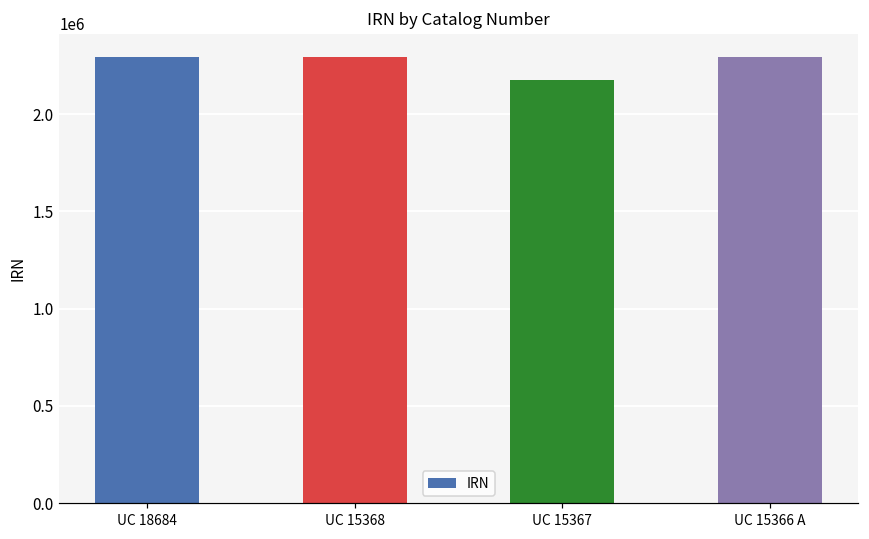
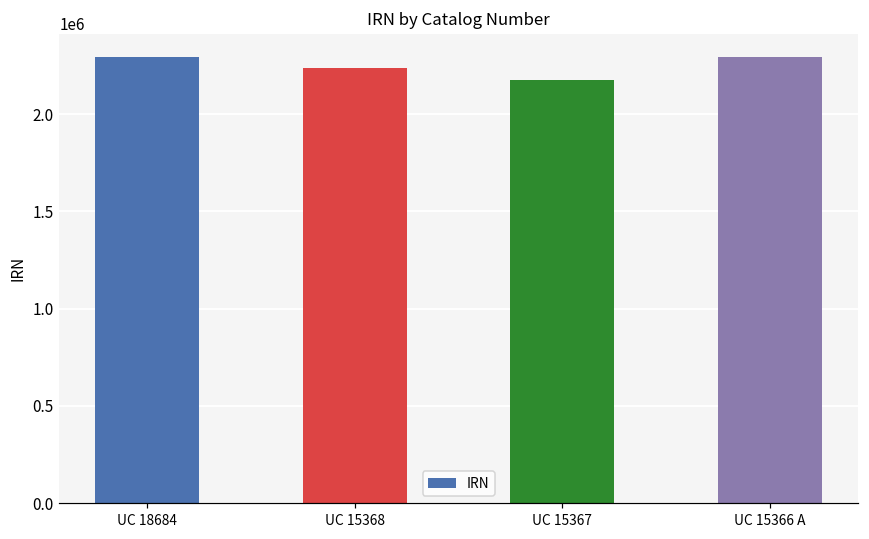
  {
    "UC 18684": 2290000,
-   "UC 15368": 2290000,
+   "UC 15368": 2240000,
    "UC 15367": 2180000,
    "UC 15366 A": 2290000
  }
